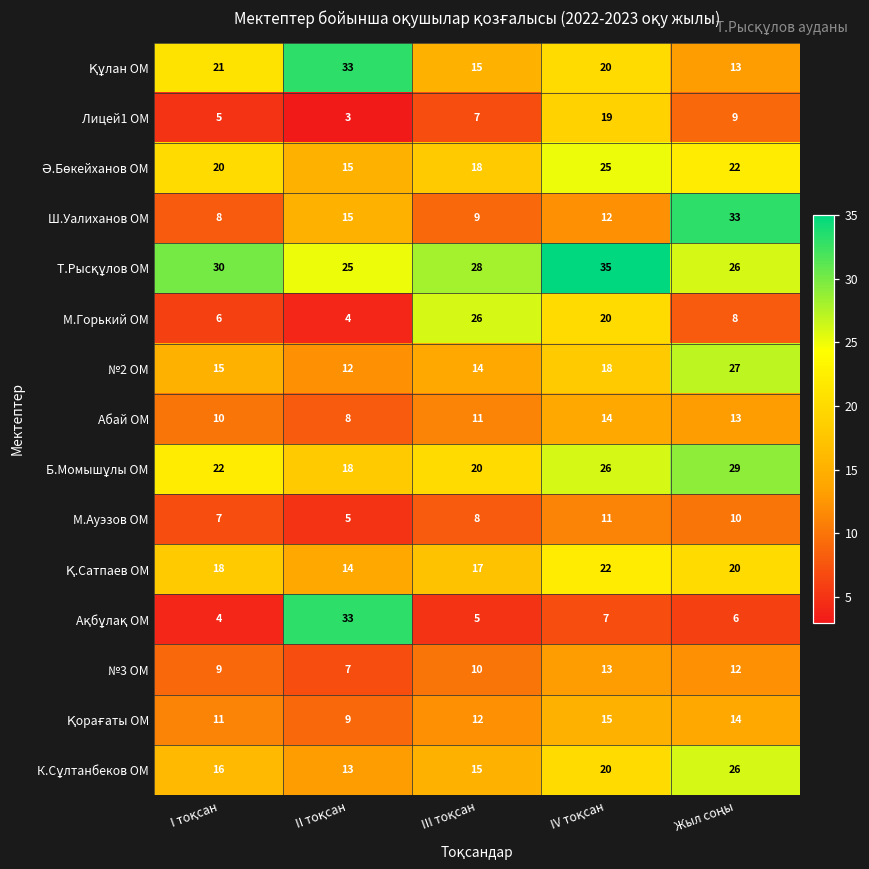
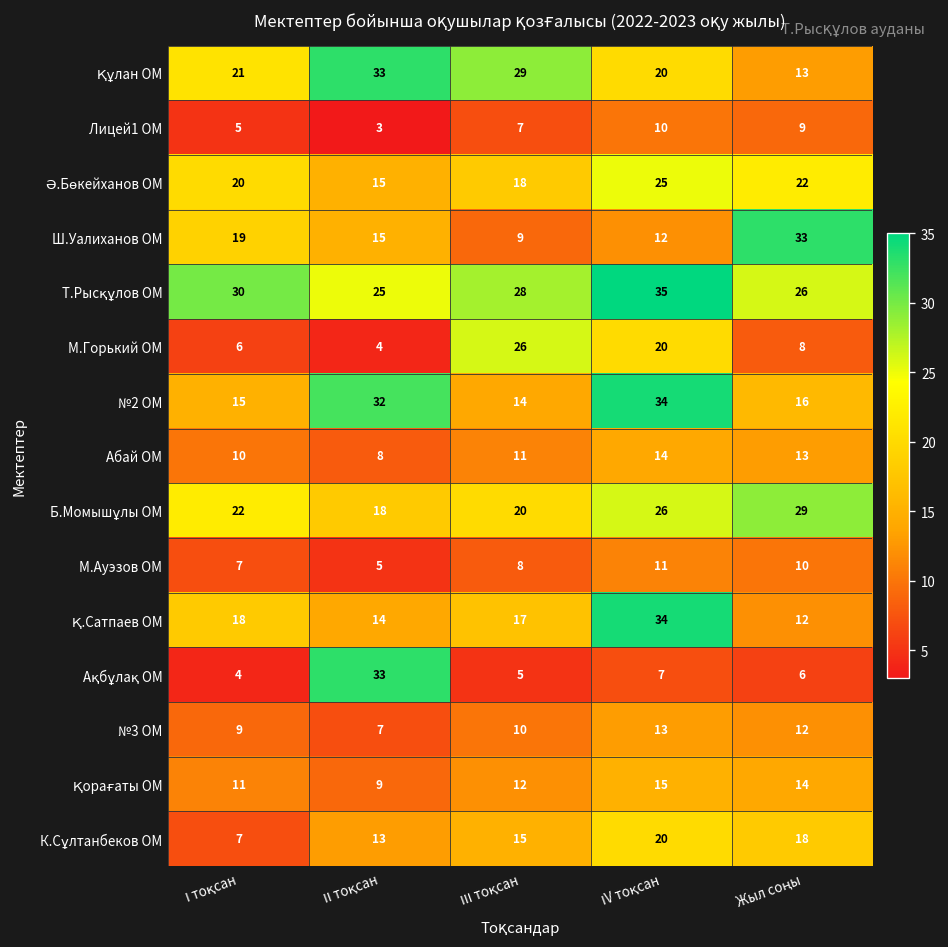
  {
    "Құлан ОМ": {
      "І тоқсан": 21,
      "ІІ тоқсан": 33,
-     "ІІІ тоқсан": 15,
+     "ІІІ тоқсан": 29,
      "ІV тоқсан": 20,
      "Жыл соңы": 13
    },
    "Лицей1 ОМ": {
      "І тоқсан": 5,
      "ІІ тоқсан": 3,
      "ІІІ тоқсан": 7,
-     "ІV тоқсан": 19,
+     "ІV тоқсан": 10,
      "Жыл соңы": 9
    },
    "Ә.Бөкейханов ОМ": {
      "І тоқсан": 20,
      "ІІ тоқсан": 15,
      "ІІІ тоқсан": 18,
      "ІV тоқсан": 25,
      "Жыл соңы": 22
    },
    "Ш.Уалиханов ОМ": {
-     "І тоқсан": 8,
+     "І тоқсан": 19,
      "ІІ тоқсан": 15,
      "ІІІ тоқсан": 9,
      "ІV тоқсан": 12,
      "Жыл соңы": 33
    },
    "Т.Рысқұлов ОМ": {
      "І тоқсан": 30,
      "ІІ тоқсан": 25,
      "ІІІ тоқсан": 28,
      "ІV тоқсан": 35,
      "Жыл соңы": 26
    },
    "М.Горький ОМ": {
      "І тоқсан": 6,
      "ІІ тоқсан": 4,
      "ІІІ тоқсан": 26,
      "ІV тоқсан": 20,
      "Жыл соңы": 8
    },
    "№2 ОМ": {
      "І тоқсан": 15,
-     "ІІ тоқсан": 12,
+     "ІІ тоқсан": 32,
      "ІІІ тоқсан": 14,
-     "ІV тоқсан": 18,
-     "Жыл соңы": 27
+     "ІV тоқсан": 34,
+     "Жыл соңы": 16
    },
    "Абай ОМ": {
      "І тоқсан": 10,
      "ІІ тоқсан": 8,
      "ІІІ тоқсан": 11,
      "ІV тоқсан": 14,
      "Жыл соңы": 13
    },
    "Б.Момышұлы ОМ": {
      "І тоқсан": 22,
      "ІІ тоқсан": 18,
      "ІІІ тоқсан": 20,
      "ІV тоқсан": 26,
      "Жыл соңы": 29
    },
    "М.Ауэзов ОМ": {
      "І тоқсан": 7,
      "ІІ тоқсан": 5,
      "ІІІ тоқсан": 8,
      "ІV тоқсан": 11,
      "Жыл соңы": 10
    },
    "Қ.Сатпаев ОМ": {
      "І тоқсан": 18,
      "ІІ тоқсан": 14,
      "ІІІ тоқсан": 17,
-     "ІV тоқсан": 22,
-     "Жыл соңы": 20
+     "ІV тоқсан": 34,
+     "Жыл соңы": 12
    },
    "Ақбұлақ ОМ": {
      "І тоқсан": 4,
      "ІІ тоқсан": 33,
      "ІІІ тоқсан": 5,
      "ІV тоқсан": 7,
      "Жыл соңы": 6
    },
    "№3 ОМ": {
      "І тоқсан": 9,
      "ІІ тоқсан": 7,
      "ІІІ тоқсан": 10,
      "ІV тоқсан": 13,
      "Жыл соңы": 12
    },
    "Қорағаты ОМ": {
      "І тоқсан": 11,
      "ІІ тоқсан": 9,
      "ІІІ тоқсан": 12,
      "ІV тоқсан": 15,
      "Жыл соңы": 14
    },
    "К.Сұлтанбеков ОМ": {
-     "І тоқсан": 16,
+     "І тоқсан": 7,
      "ІІ тоқсан": 13,
      "ІІІ тоқсан": 15,
      "ІV тоқсан": 20,
-     "Жыл соңы": 26
+     "Жыл соңы": 18
    }
  }
